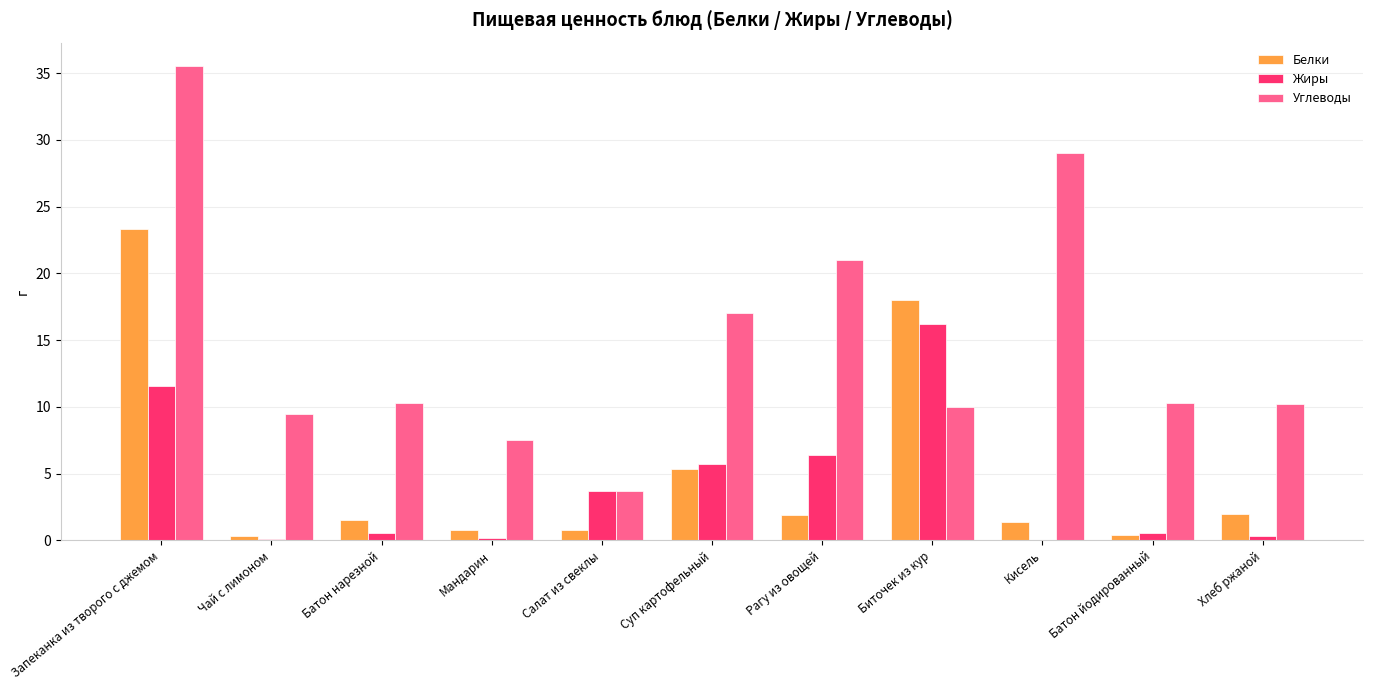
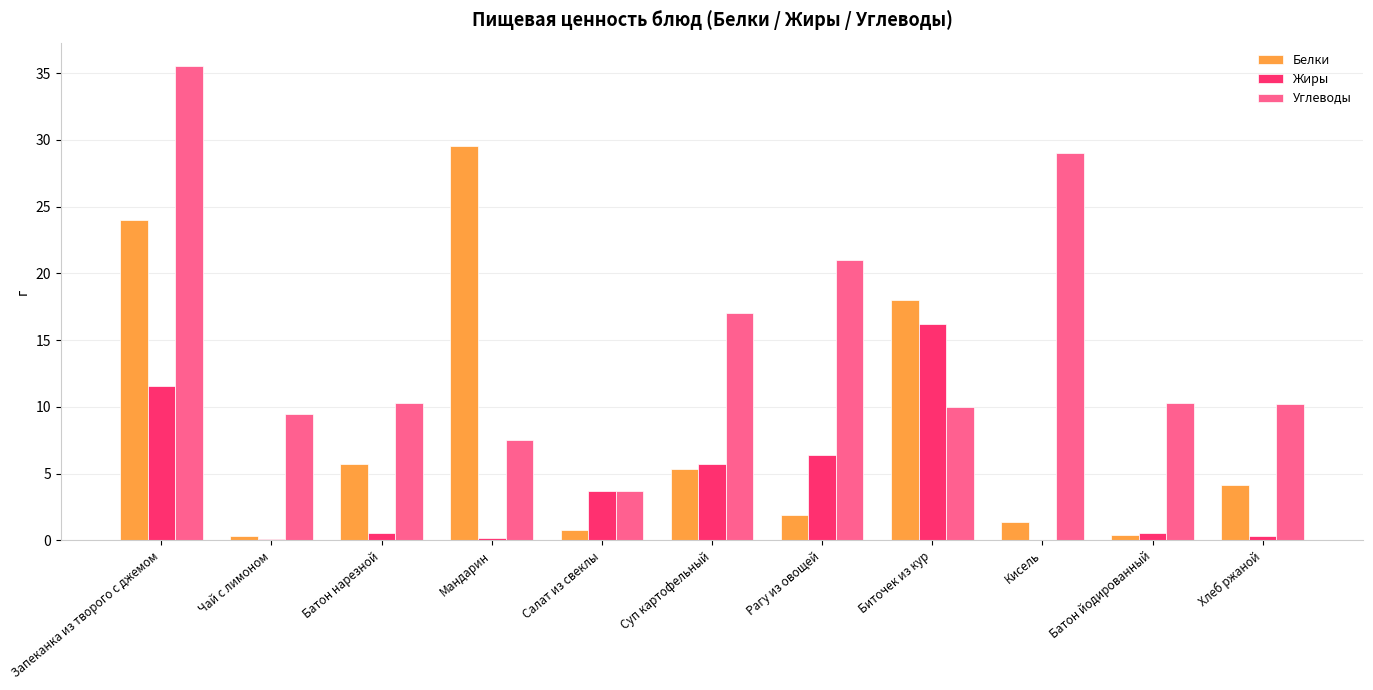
  {
    "Белки": {
-     "Запеканка из творого с джемом": 23.3,
+     "Запеканка из творого с джемом": 24.0,
      "Чай с лимоном": 0.3,
-     "Батон нарезной": 1.5,
-     "Мандарин": 0.8,
+     "Батон нарезной": 5.7,
+     "Мандарин": 29.5,
      "Салат из свеклы": 0.8,
      "Суп картофельный": 5.3,
      "Рагу из овощей": 1.9,
      "Биточек из кур": 18.0,
      "Кисель": 1.4,
      "Батон йодированный": 0.4,
-     "Хлеб ржаной": 2.0
+     "Хлеб ржаной": 4.1
    }
  }
